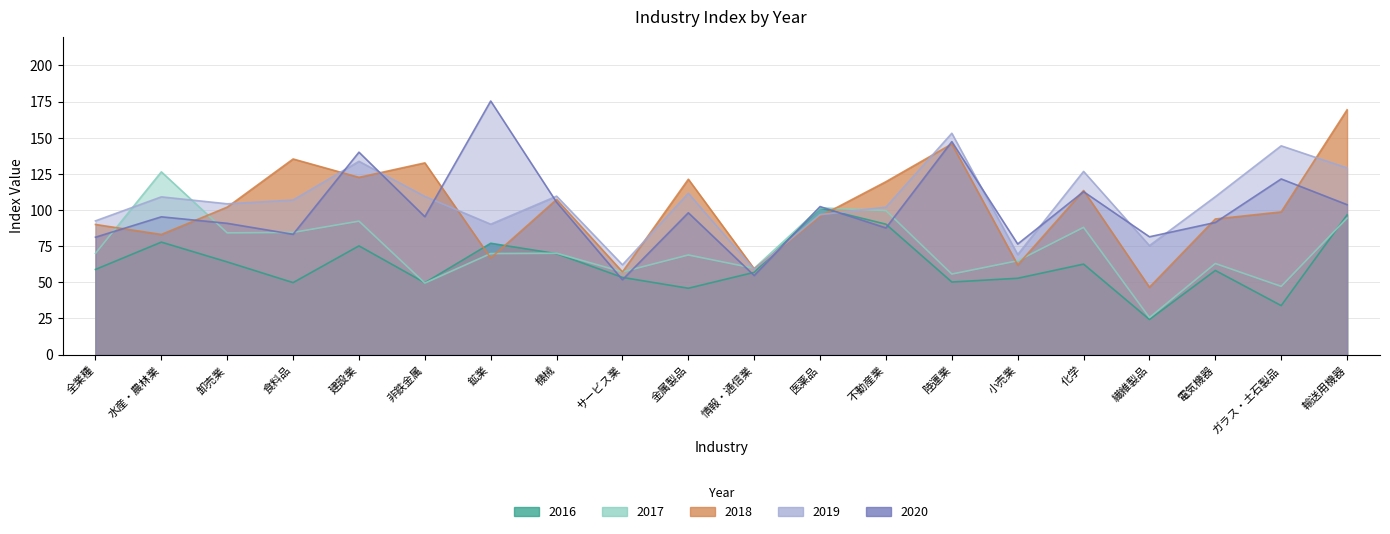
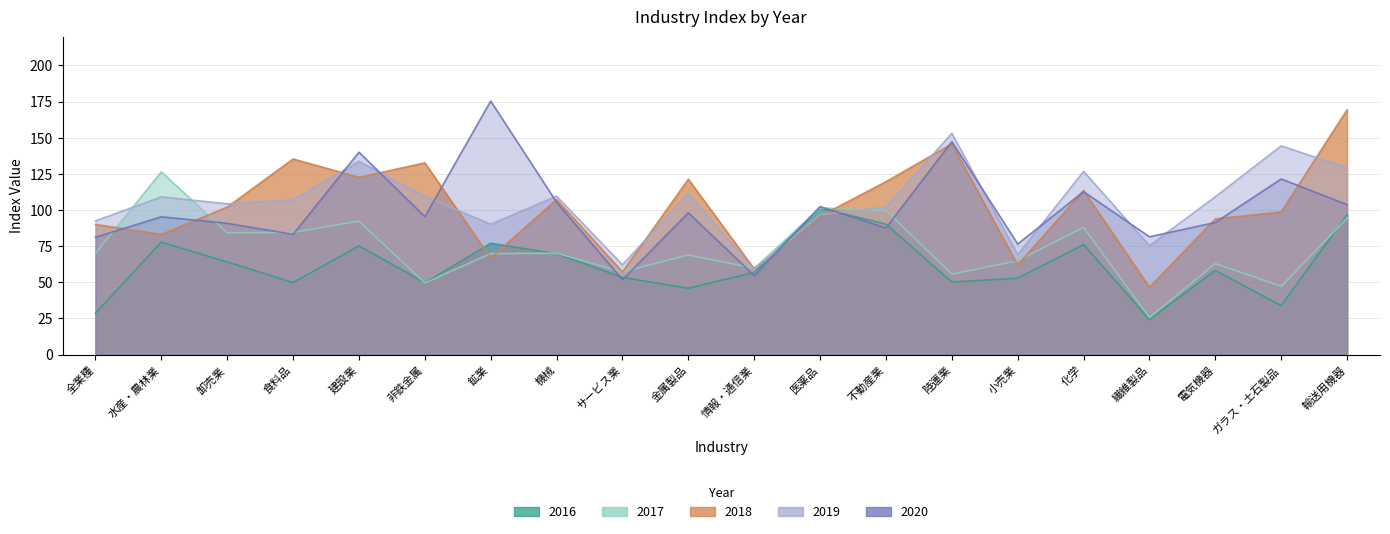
  {
    "2016": {
-     "全業種": 59,
+     "全業種": 29,
      "水産・農林業": 78,
      "卸売業": 64,
      "食料品": 50,
      "建設業": 75,
      "鉱業": 77,
      "金属製品": 46,
      "情報・通信業": 57,
      "不動産業": 90,
      "陸運業": 50,
      "小売業": 53,
-     "化学": 63,
+     "化学": 76,
      "電気機器": 58,
      "ガラス・土石製品": 34,
      "輸送用機器": 97
    },
    "2018": {
      "全業種": 90,
      "水産・農林業": 83,
      "卸売業": 102,
      "食料品": 135,
      "建設業": 123,
      "非鉄金属": 133,
      "鉱業": 67,
      "機械": 107,
      "金属製品": 121,
      "不動産業": 120,
      "小売業": 62,
      "繊維製品": 47,
      "電気機器": 94,
      "ガラス・土石製品": 99,
      "輸送用機器": 169
    }
  }
